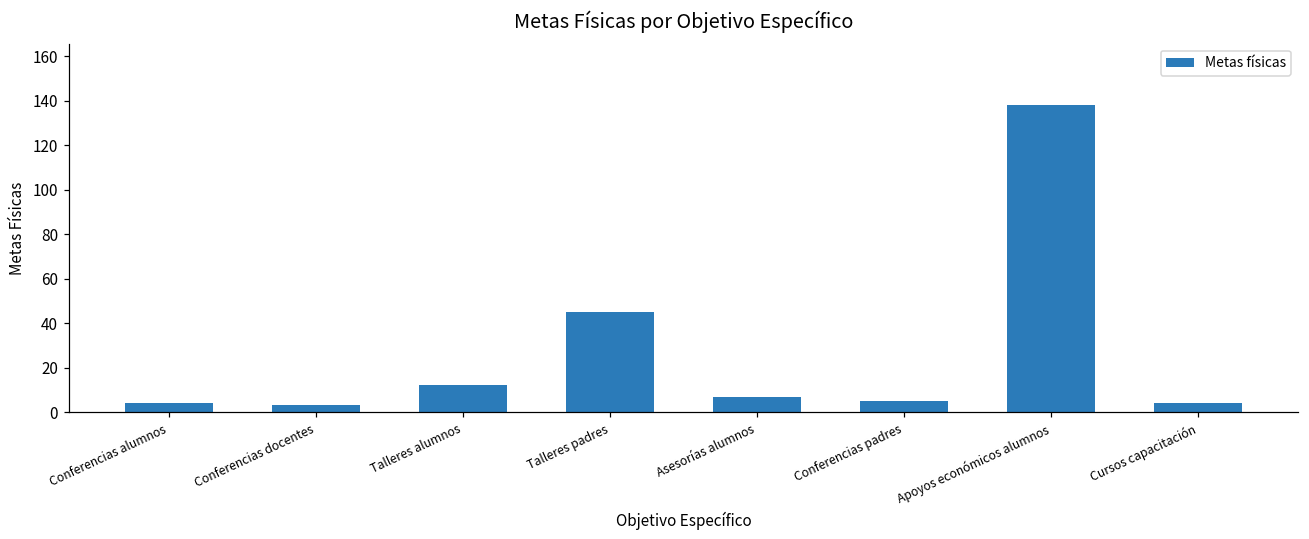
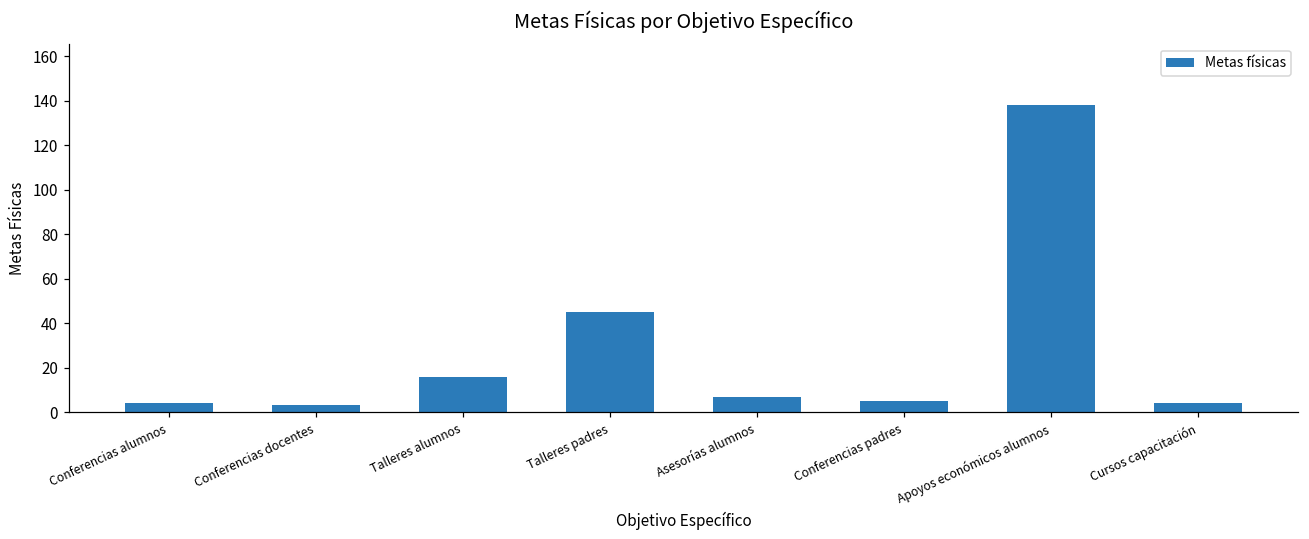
  {
    "Conferencias alumnos": 4,
    "Conferencias docentes": 3,
-   "Talleres alumnos": 12,
+   "Talleres alumnos": 16,
    "Talleres padres": 45,
    "Asesorías alumnos": 7,
    "Conferencias padres": 5,
    "Apoyos económicos alumnos": 138,
    "Cursos capacitación": 4
  }
